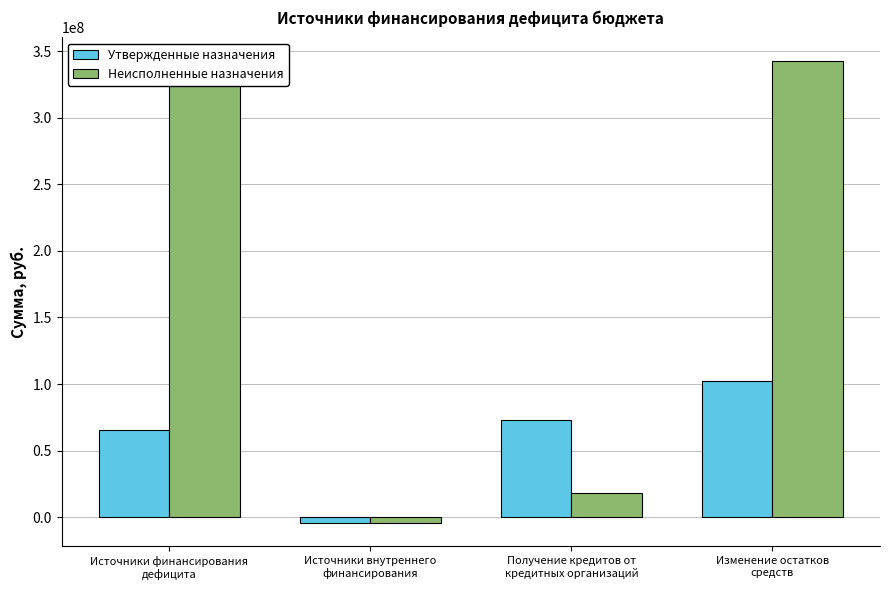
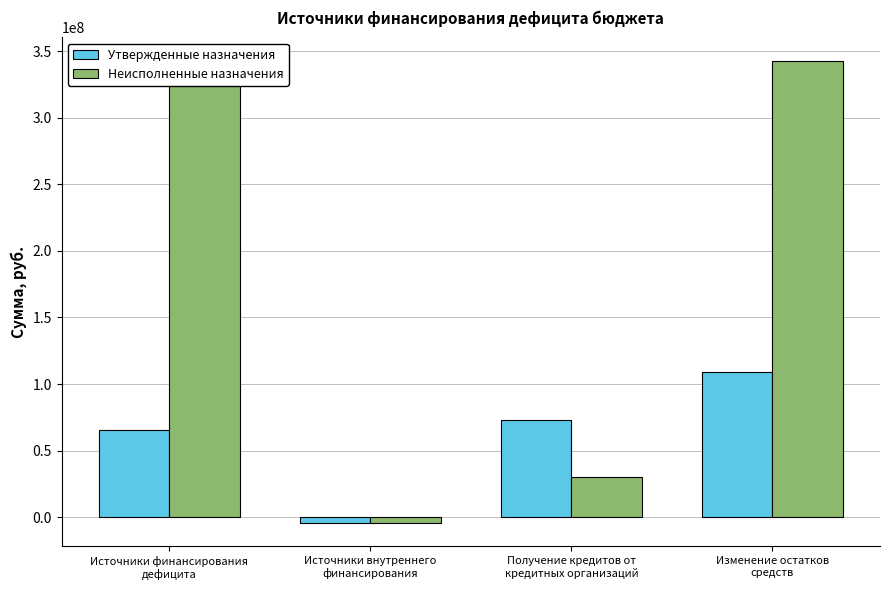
  {
    "Утвержденные назначения": {
      "Источники финансирования дефицита": 65000000,
      "Источники внутреннего финансирования": -4000000,
      "Получение кредитов от кредитных организаций": 73000000,
-     "Изменение остатков средств": 102000000
+     "Изменение остатков средств": 109000000
    },
    "Неисполненные назначения": {
      "Источники внутреннего финансирования": -4000000,
-     "Получение кредитов от кредитных организаций": 18000000,
+     "Получение кредитов от кредитных организаций": 30000000,
      "Изменение остатков средств": 343000000
    }
  }
